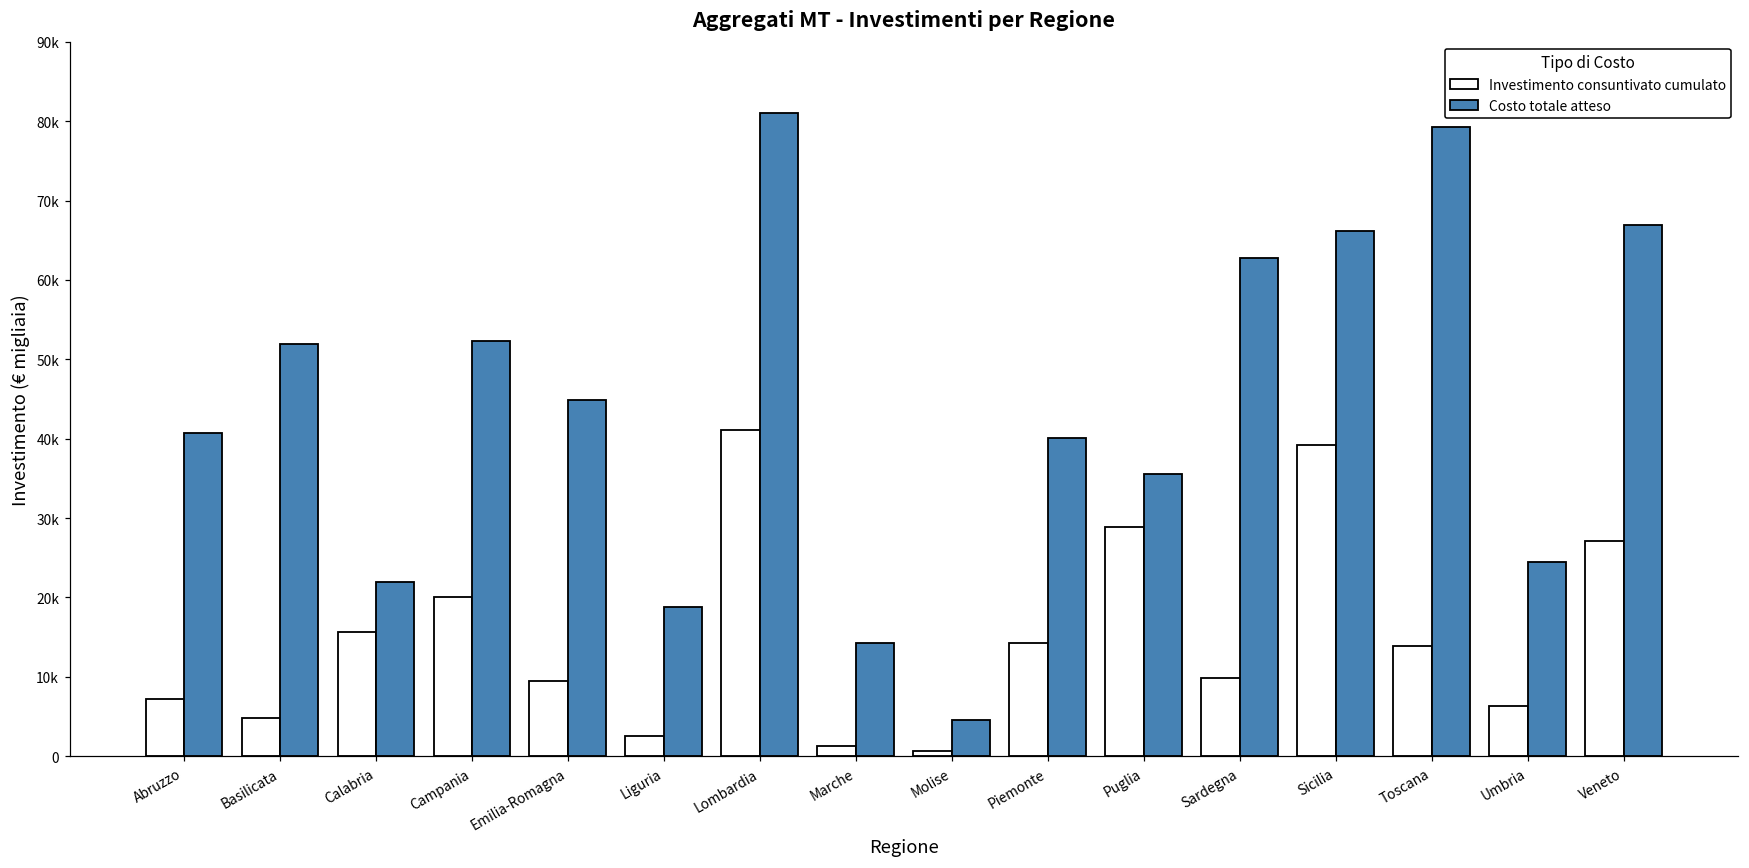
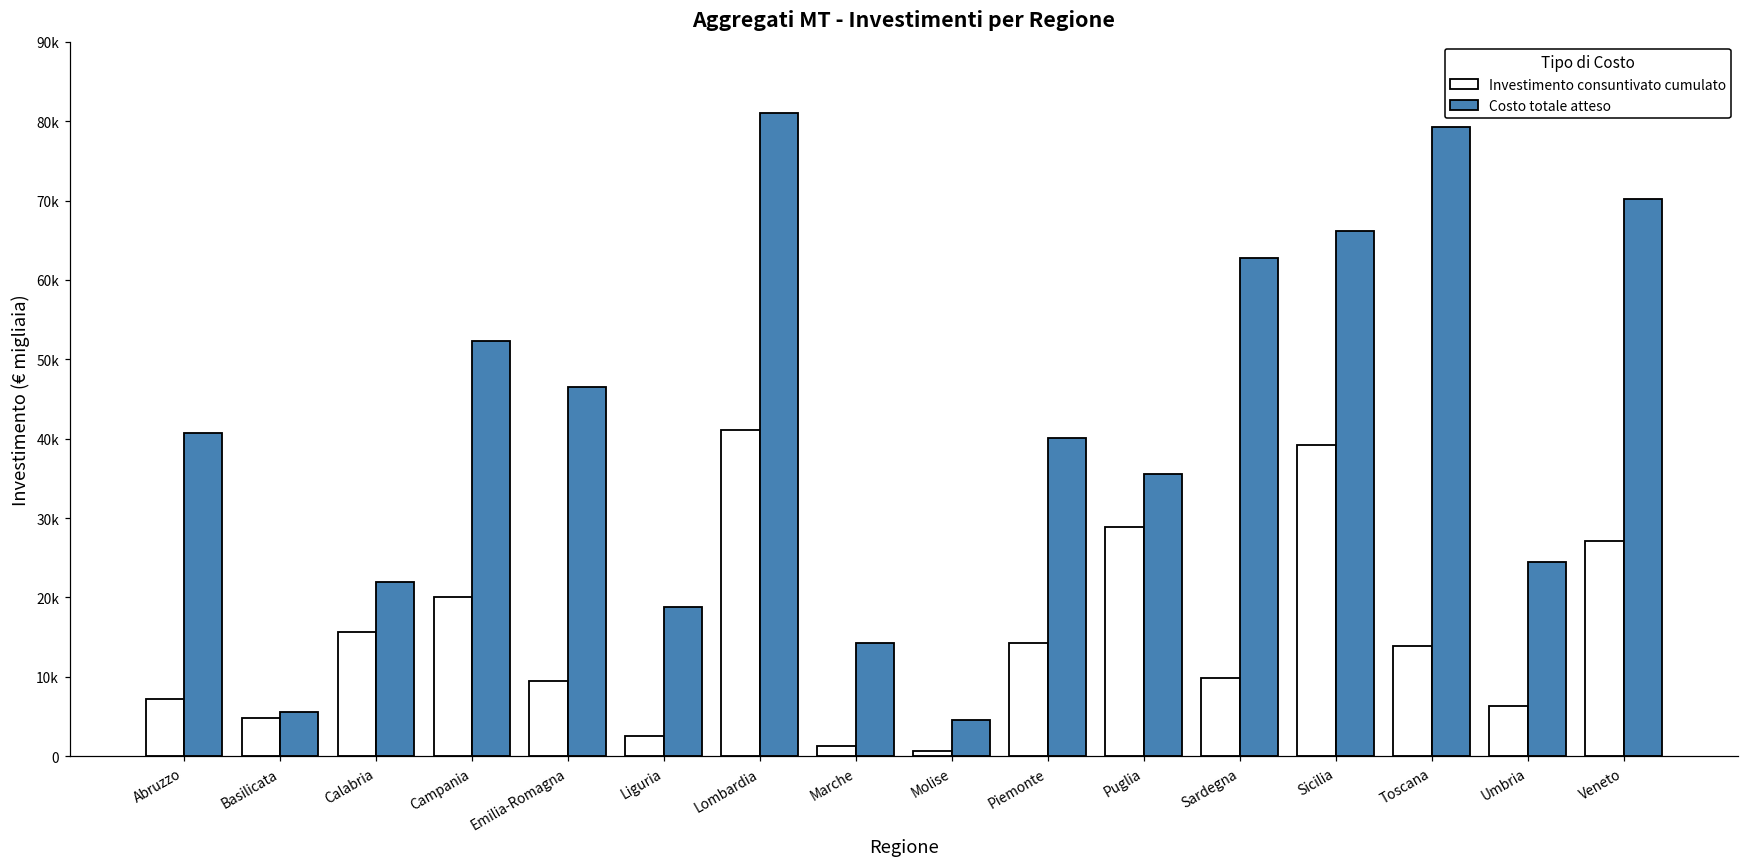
  {
    "Investimento consuntivato cumulato": {
      "Abruzzo": 7000,
      "Basilicata": 5000,
      "Calabria": 16000,
      "Campania": 20000,
      "Emilia-Romagna": 9000,
      "Liguria": 3000,
      "Lombardia": 41000,
      "Marche": 1000,
      "Molise": 1000,
      "Piemonte": 14000,
      "Puglia": 29000,
      "Sardegna": 10000,
      "Sicilia": 39000,
      "Toscana": 14000,
      "Umbria": 6000,
      "Veneto": 27000
    },
    "Costo totale atteso": {
      "Abruzzo": 41000,
-     "Basilicata": 52000,
+     "Basilicata": 6000,
      "Calabria": 22000,
      "Campania": 52000,
-     "Emilia-Romagna": 45000,
+     "Emilia-Romagna": 47000,
      "Liguria": 19000,
      "Lombardia": 81000,
      "Marche": 14000,
      "Molise": 5000,
      "Piemonte": 40000,
      "Puglia": 36000,
      "Sardegna": 63000,
      "Sicilia": 66000,
      "Toscana": 79000,
      "Umbria": 25000,
-     "Veneto": 67000
+     "Veneto": 70000
    }
  }
